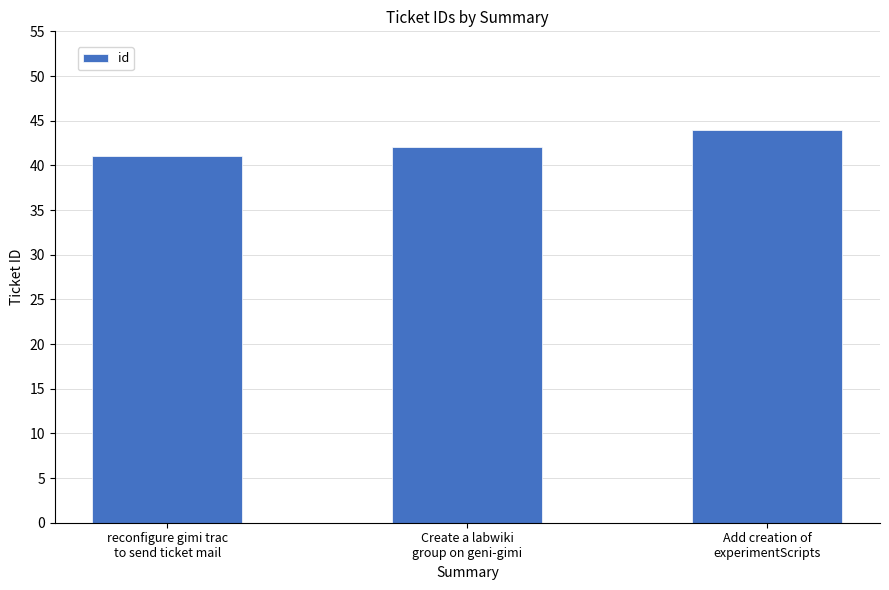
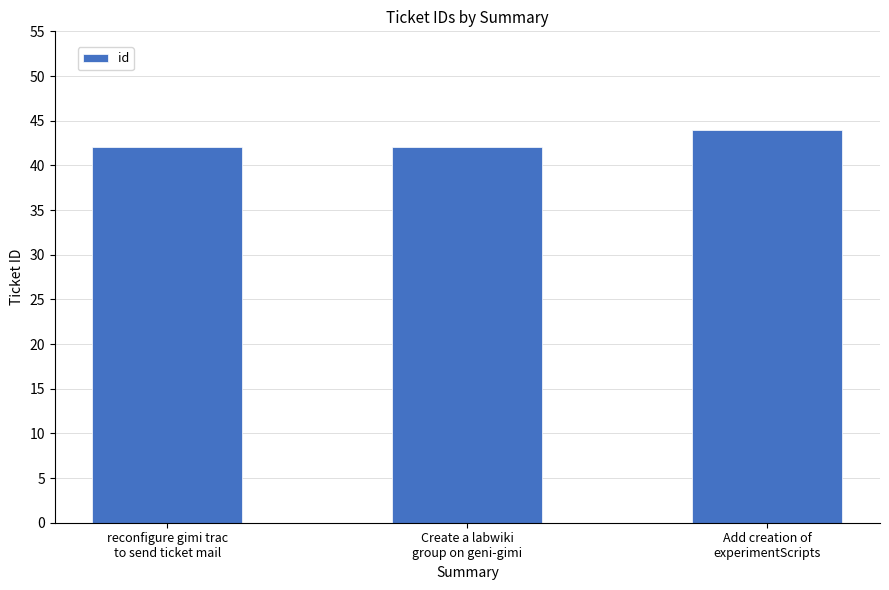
  {
-   "reconfigure gimi trac to send ticket mail": 41,
+   "reconfigure gimi trac to send ticket mail": 42,
    "Create a labwiki group on geni-gimi": 42,
    "Add creation of experimentScripts": 44
  }
